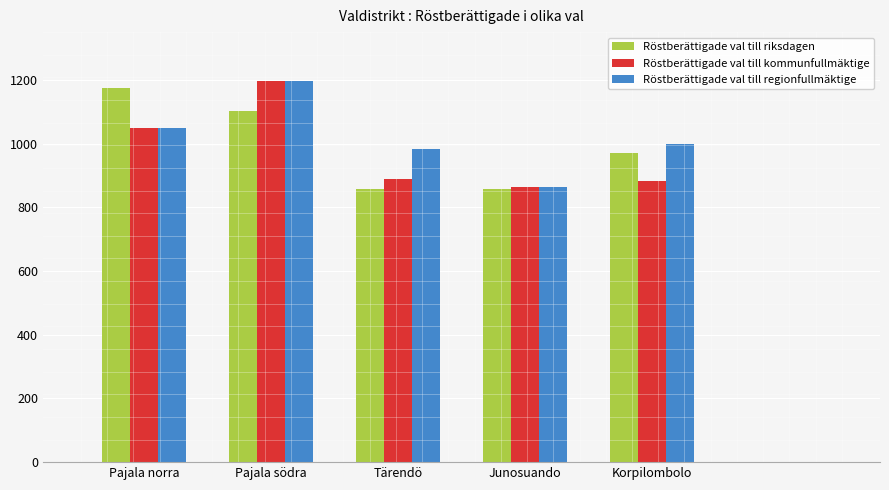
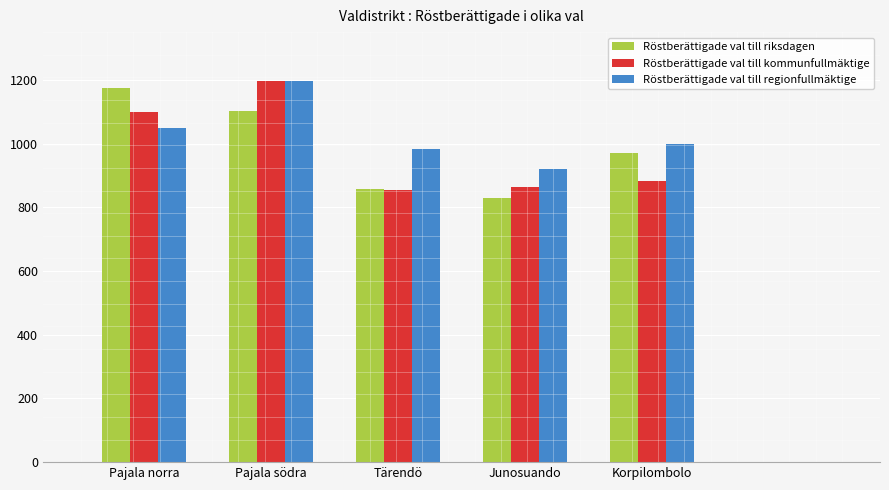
  {
    "Röstberättigade val till riksdagen": {
      "Pajala norra": 1170,
      "Pajala södra": 1100,
      "Tärendö": 860,
-     "Junosuando": 860,
+     "Junosuando": 830,
      "Korpilombolo": 970
    },
    "Röstberättigade val till kommunfullmäktige": {
-     "Pajala norra": 1050,
+     "Pajala norra": 1100,
      "Pajala södra": 1200,
-     "Tärendö": 890,
+     "Tärendö": 860,
      "Junosuando": 870,
      "Korpilombolo": 880
    },
    "Röstberättigade val till regionfullmäktige": {
      "Pajala norra": 1050,
      "Pajala södra": 1200,
      "Tärendö": 980,
-     "Junosuando": 870,
+     "Junosuando": 920,
      "Korpilombolo": 1000
    }
  }
